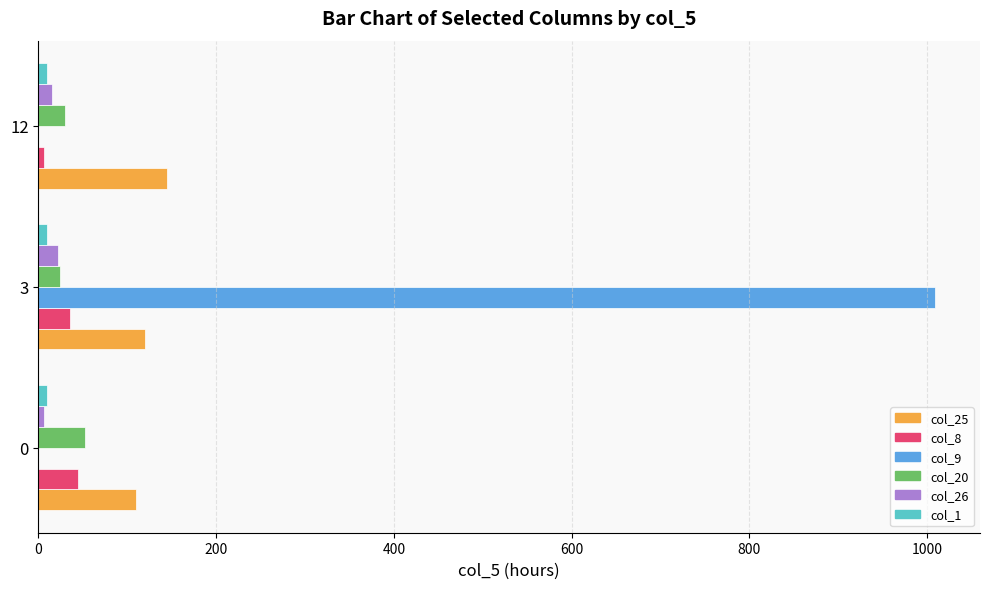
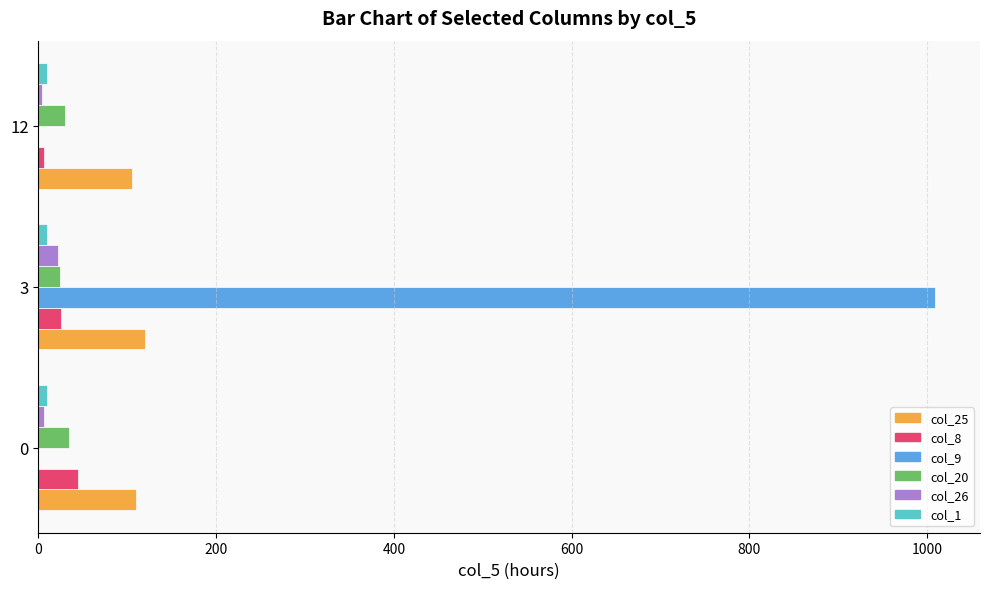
  {
    "col_25": {
-     "12": 150,
+     "12": 110,
      "3": 120,
      "0": 110
    },
    "col_8": {
      "12": 10,
-     "3": 40,
+     "3": 30,
      "0": 50
    },
    "col_20": {
      "12": 30,
      "3": 20,
-     "0": 50
+     "0": 40
    },
    "col_26": {
-     "12": 20,
+     "12": 0,
      "3": 20,
      "0": 10
    }
  }
